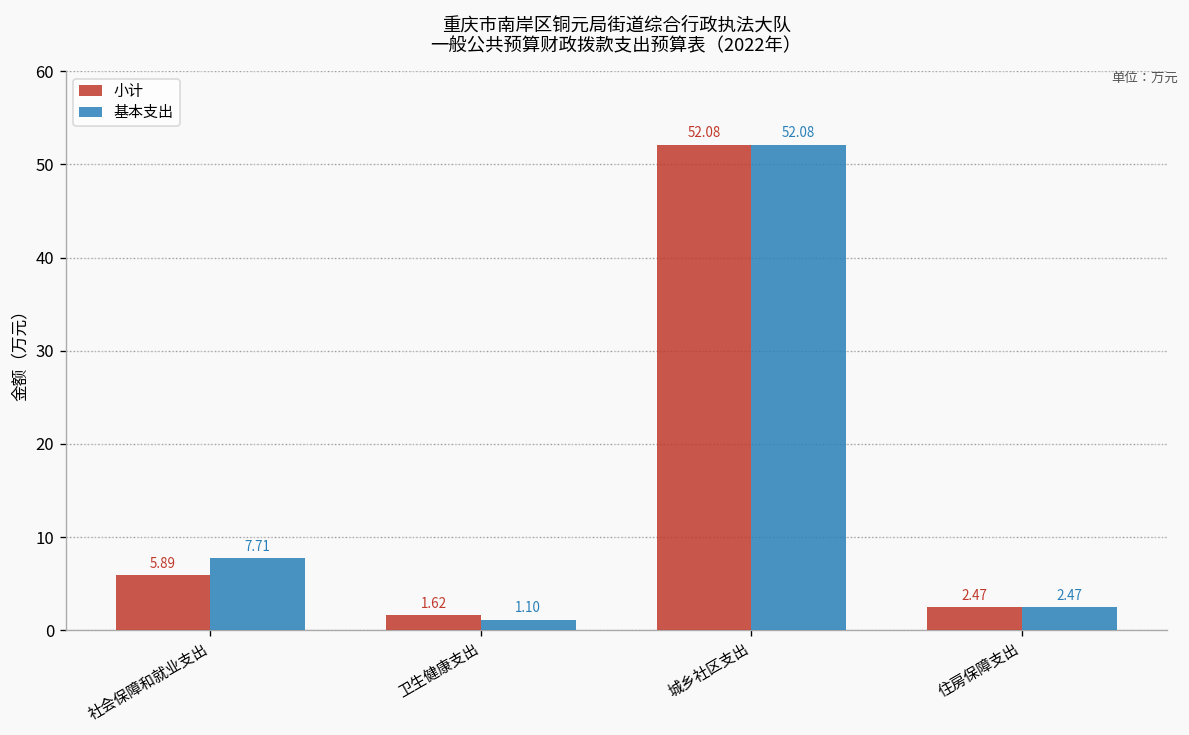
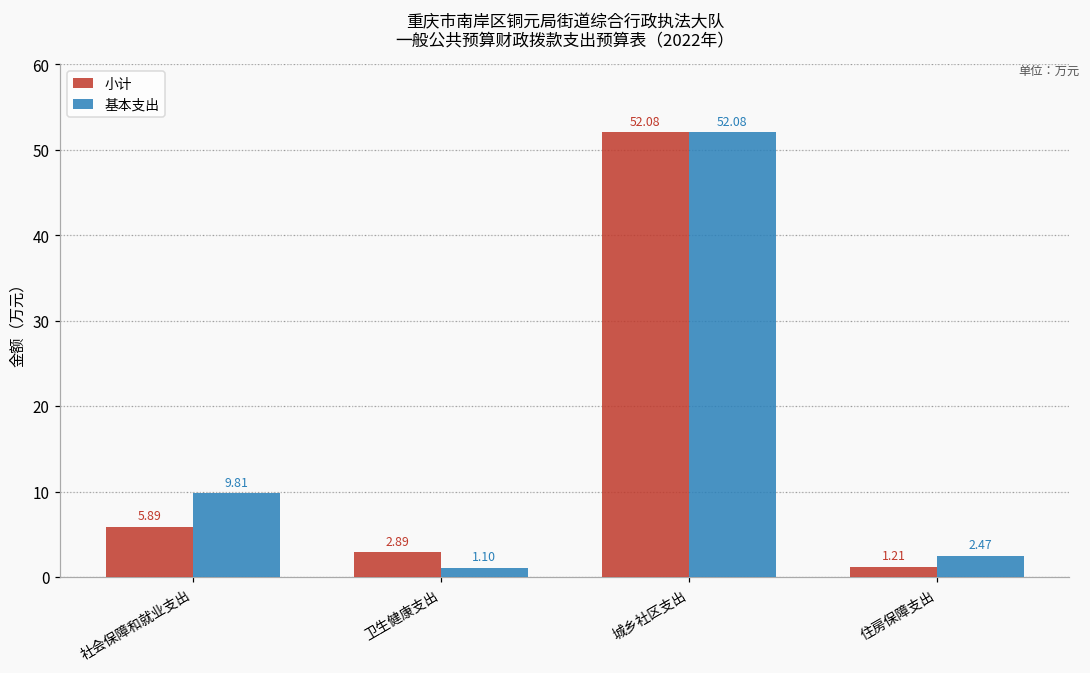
  {
    "小计": {
      "社会保障和就业支出": 5.89,
-     "卫生健康支出": 1.62,
+     "卫生健康支出": 2.89,
      "城乡社区支出": 52.08,
-     "住房保障支出": 2.47
+     "住房保障支出": 1.21
    },
    "基本支出": {
-     "社会保障和就业支出": 7.71,
+     "社会保障和就业支出": 9.81,
      "卫生健康支出": 1.10,
      "城乡社区支出": 52.08,
      "住房保障支出": 2.47
    }
  }
